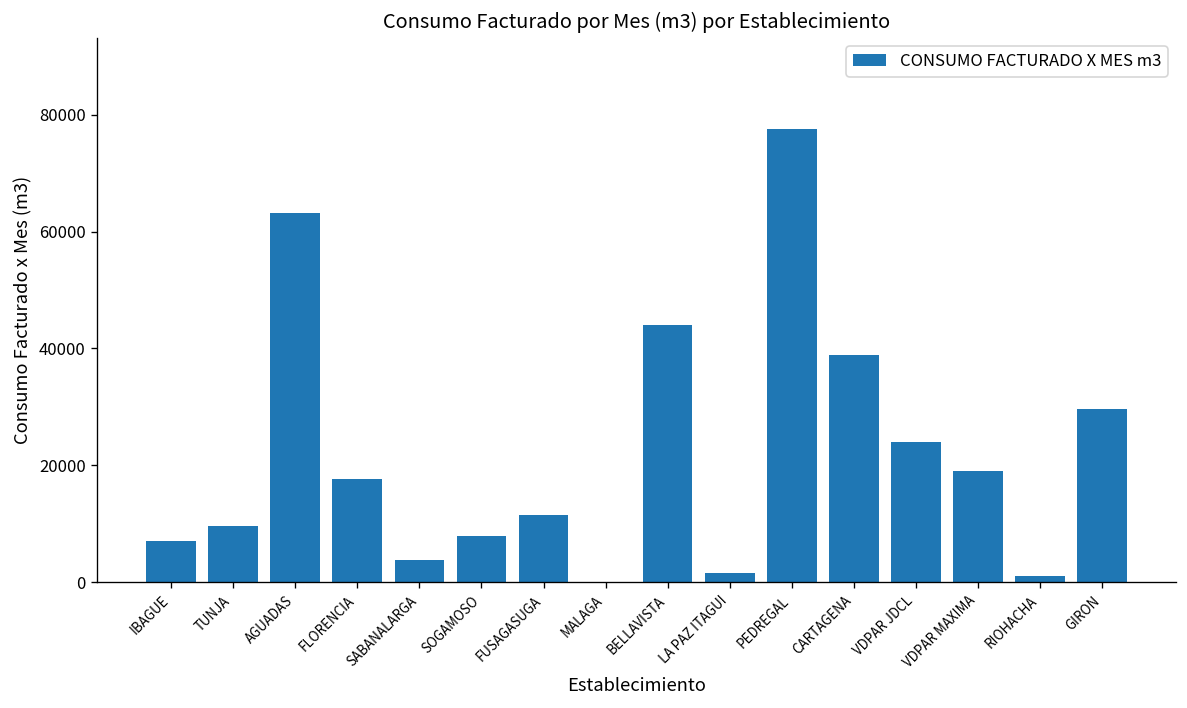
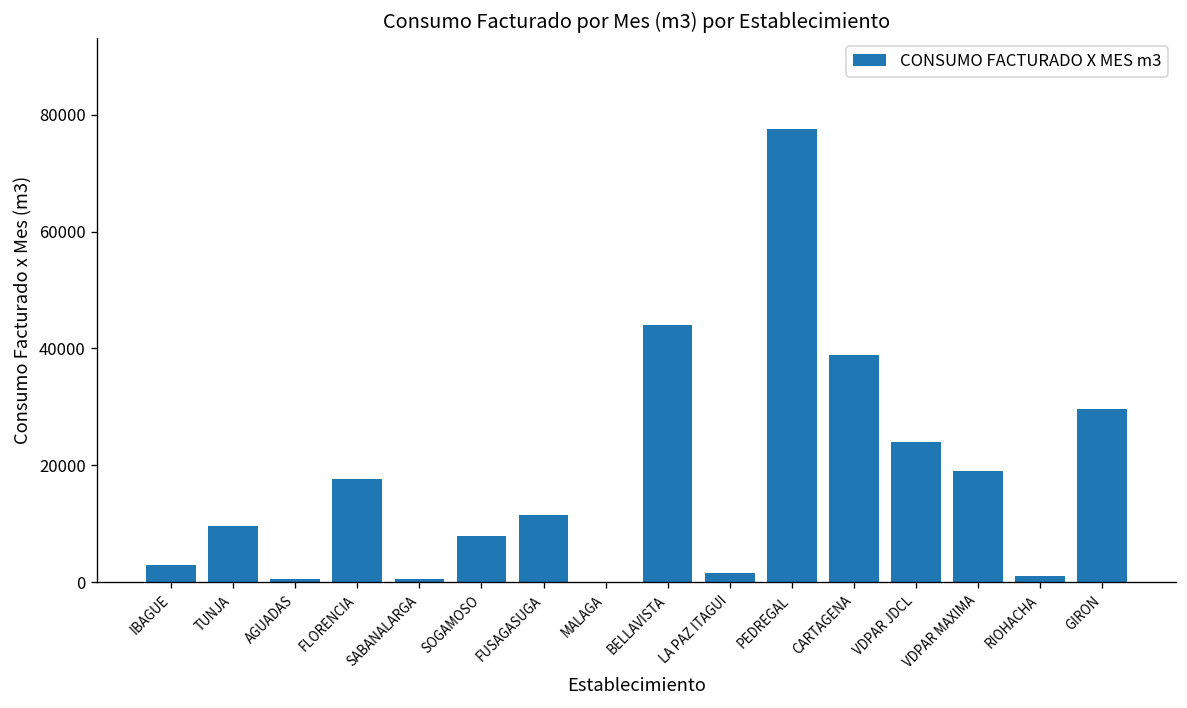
  {
-   "IBAGUE": 7000,
+   "IBAGUE": 3000,
    "TUNJA": 10000,
-   "AGUADAS": 63000,
+   "AGUADAS": 1000,
    "FLORENCIA": 18000,
-   "SABANALARGA": 4000,
+   "SABANALARGA": 0,
    "SOGAMOSO": 8000,
    "FUSAGASUGA": 12000,
    "BELLAVISTA": 44000,
    "LA PAZ ITAGUI": 2000,
    "PEDREGAL": 78000,
    "CARTAGENA": 39000,
    "VDPAR JDCL": 24000,
    "VDPAR MAXIMA": 19000,
    "RIOHACHA": 1000,
    "GIRON": 30000
  }
